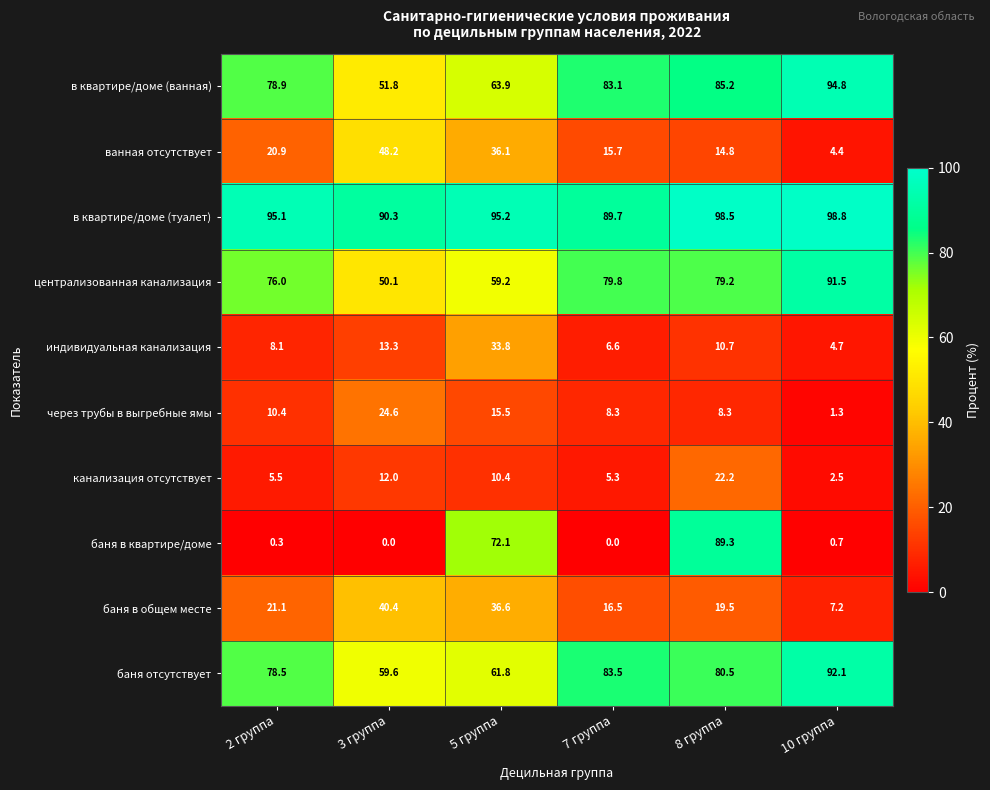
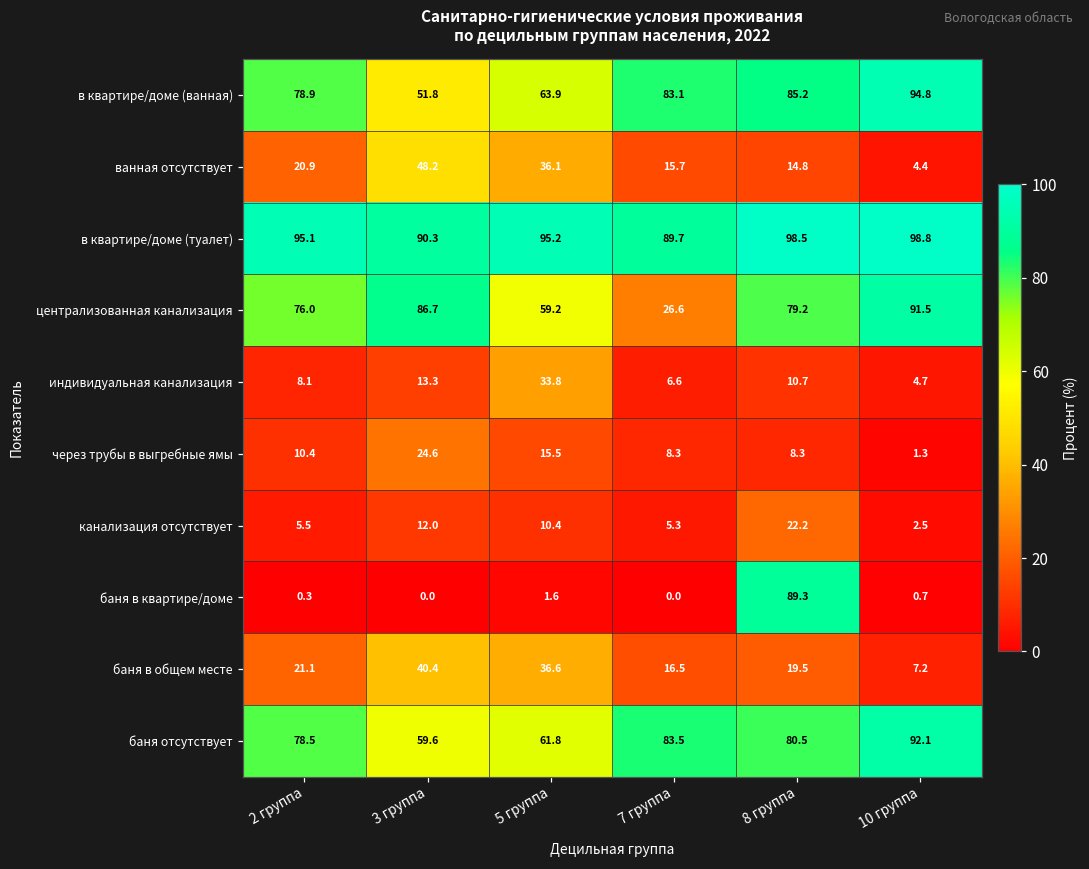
  {
    "в квартире/доме (ванная)": {
      "2 группа": 78.9,
      "3 группа": 51.8,
      "5 группа": 63.9,
      "7 группа": 83.1,
      "8 группа": 85.2,
      "10 группа": 94.8
    },
    "ванная отсутствует": {
      "2 группа": 20.9,
      "3 группа": 48.2,
      "5 группа": 36.1,
      "7 группа": 15.7,
      "8 группа": 14.8,
      "10 группа": 4.4
    },
    "в квартире/доме (туалет)": {
      "2 группа": 95.1,
      "3 группа": 90.3,
      "5 группа": 95.2,
      "7 группа": 89.7,
      "8 группа": 98.5,
      "10 группа": 98.8
    },
    "централизованная канализация": {
      "2 группа": 76.0,
-     "3 группа": 50.1,
+     "3 группа": 86.7,
      "5 группа": 59.2,
-     "7 группа": 79.8,
+     "7 группа": 26.6,
      "8 группа": 79.2,
      "10 группа": 91.5
    },
    "индивидуальная канализация": {
      "2 группа": 8.1,
      "3 группа": 13.3,
      "5 группа": 33.8,
      "7 группа": 6.6,
      "8 группа": 10.7,
      "10 группа": 4.7
    },
    "через трубы в выгребные ямы": {
      "2 группа": 10.4,
      "3 группа": 24.6,
      "5 группа": 15.5,
      "7 группа": 8.3,
      "8 группа": 8.3,
      "10 группа": 1.3
    },
    "канализация отсутствует": {
      "2 группа": 5.5,
      "3 группа": 12.0,
      "5 группа": 10.4,
      "7 группа": 5.3,
      "8 группа": 22.2,
      "10 группа": 2.5
    },
    "баня в квартире/доме": {
      "2 группа": 0.3,
      "3 группа": 0.0,
-     "5 группа": 72.1,
+     "5 группа": 1.6,
      "7 группа": 0.0,
      "8 группа": 89.3,
      "10 группа": 0.7
    },
    "баня в общем месте": {
      "2 группа": 21.1,
      "3 группа": 40.4,
      "5 группа": 36.6,
      "7 группа": 16.5,
      "8 группа": 19.5,
      "10 группа": 7.2
    },
    "баня отсутствует": {
      "2 группа": 78.5,
      "3 группа": 59.6,
      "5 группа": 61.8,
      "7 группа": 83.5,
      "8 группа": 80.5,
      "10 группа": 92.1
    }
  }
